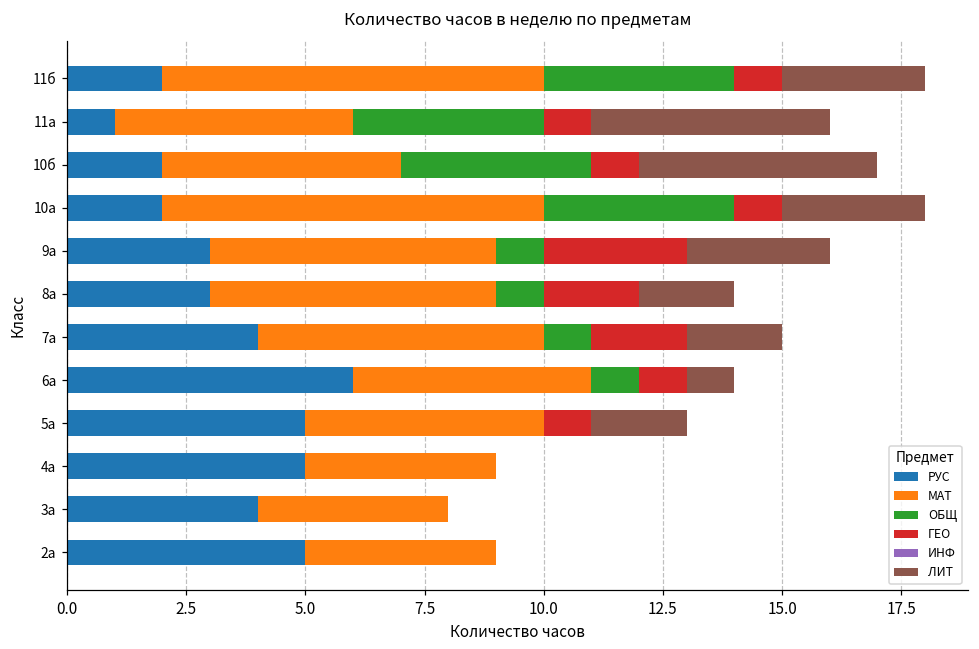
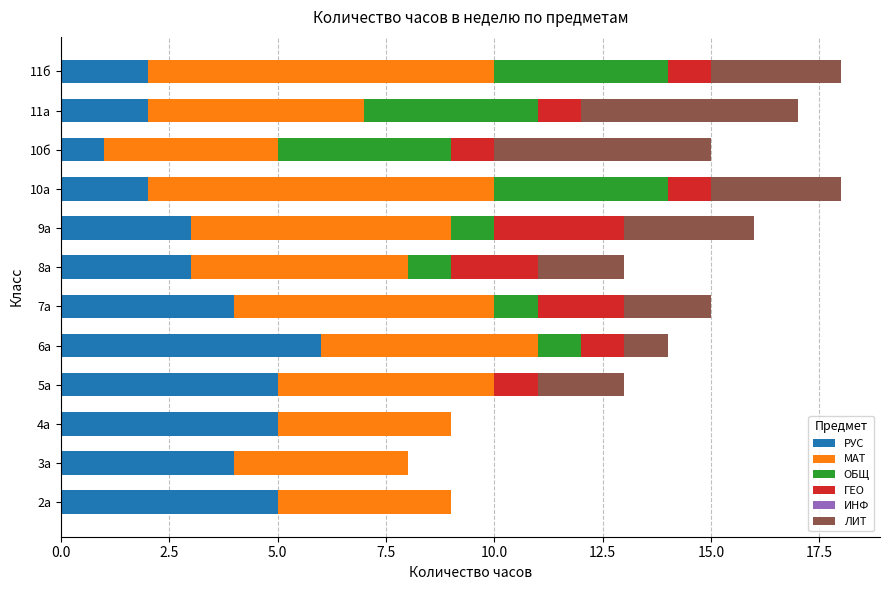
  {
    "РУС": {
      "11б": 2,
-     "11а": 1,
-     "10б": 2,
+     "11а": 2,
+     "10б": 1,
      "10а": 2,
      "9а": 3,
      "8а": 3,
      "7а": 4,
      "6а": 6,
      "5а": 5,
      "4а": 5,
      "3а": 4,
      "2а": 5
    },
    "МАТ": {
      "11б": 8,
      "11а": 5,
-     "10б": 5,
+     "10б": 4,
      "10а": 8,
      "9а": 6,
-     "8а": 6,
+     "8а": 5,
      "7а": 6,
      "6а": 5,
      "5а": 5,
      "4а": 4,
      "3а": 4,
      "2а": 4
    },
    "ОБЩ": {
      "11б": 4,
      "11а": 4,
      "10б": 4,
      "10а": 4,
      "9а": 1,
      "8а": 1,
      "7а": 1,
      "6а": 1,
      "5а": 0,
      "4а": 0,
      "3а": 0,
      "2а": 0
    },
    "ИНФ": {
      "4а": 0,
      "3а": 0,
      "2а": 0
    },
    "ЛИТ": {
      "11б": 3,
      "11а": 5,
      "10б": 5,
      "10а": 3,
      "9а": 3,
      "8а": 2,
      "7а": 2,
      "6а": 1,
      "5а": 2,
      "4а": 0,
      "3а": 0,
      "2а": 0
    }
  }
